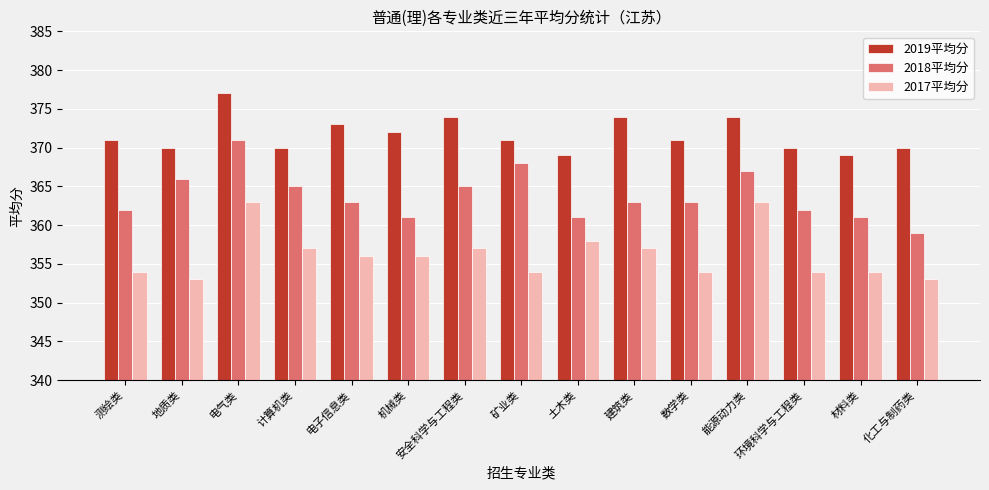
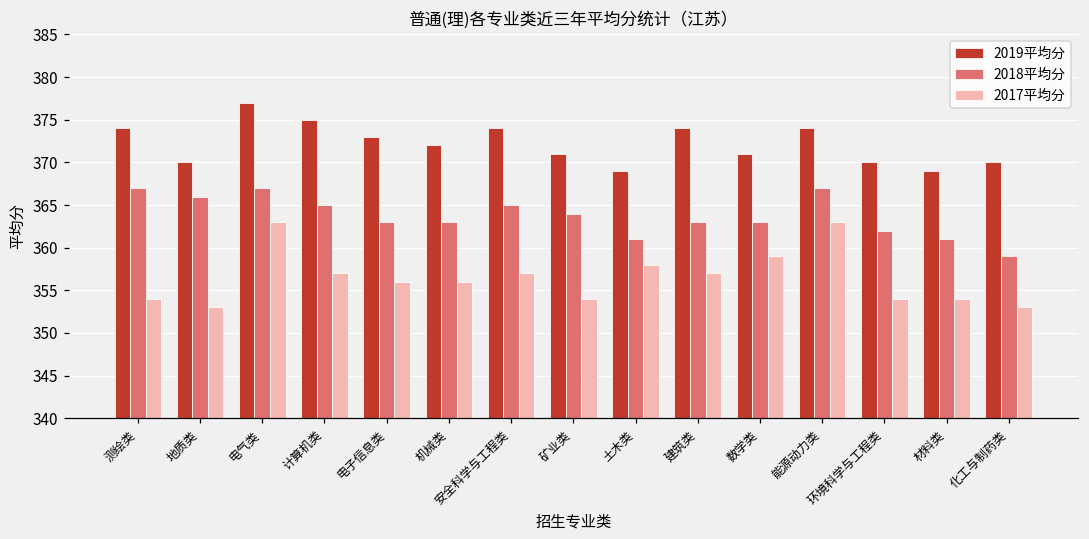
  {
    "2019平均分": {
-     "测绘类": 371,
+     "测绘类": 374,
      "地质类": 370,
      "电气类": 377,
-     "计算机类": 370,
+     "计算机类": 375,
      "电子信息类": 373,
      "机械类": 372,
      "安全科学与工程类": 374,
      "矿业类": 371,
      "土木类": 369,
      "建筑类": 374,
      "数学类": 371,
      "能源动力类": 374,
      "环境科学与工程类": 370,
      "材料类": 369,
      "化工与制药类": 370
    },
    "2018平均分": {
-     "测绘类": 362,
+     "测绘类": 367,
      "地质类": 366,
-     "电气类": 371,
+     "电气类": 367,
      "计算机类": 365,
      "电子信息类": 363,
-     "机械类": 361,
+     "机械类": 363,
      "安全科学与工程类": 365,
-     "矿业类": 368,
+     "矿业类": 364,
      "土木类": 361,
      "建筑类": 363,
      "数学类": 363,
      "能源动力类": 367,
      "环境科学与工程类": 362,
      "材料类": 361,
      "化工与制药类": 359
    },
    "2017平均分": {
      "测绘类": 354,
      "地质类": 353,
      "电气类": 363,
      "计算机类": 357,
      "电子信息类": 356,
      "机械类": 356,
      "安全科学与工程类": 357,
      "矿业类": 354,
      "土木类": 358,
      "建筑类": 357,
-     "数学类": 354,
+     "数学类": 359,
      "能源动力类": 363,
      "环境科学与工程类": 354,
      "材料类": 354,
      "化工与制药类": 353
    }
  }
